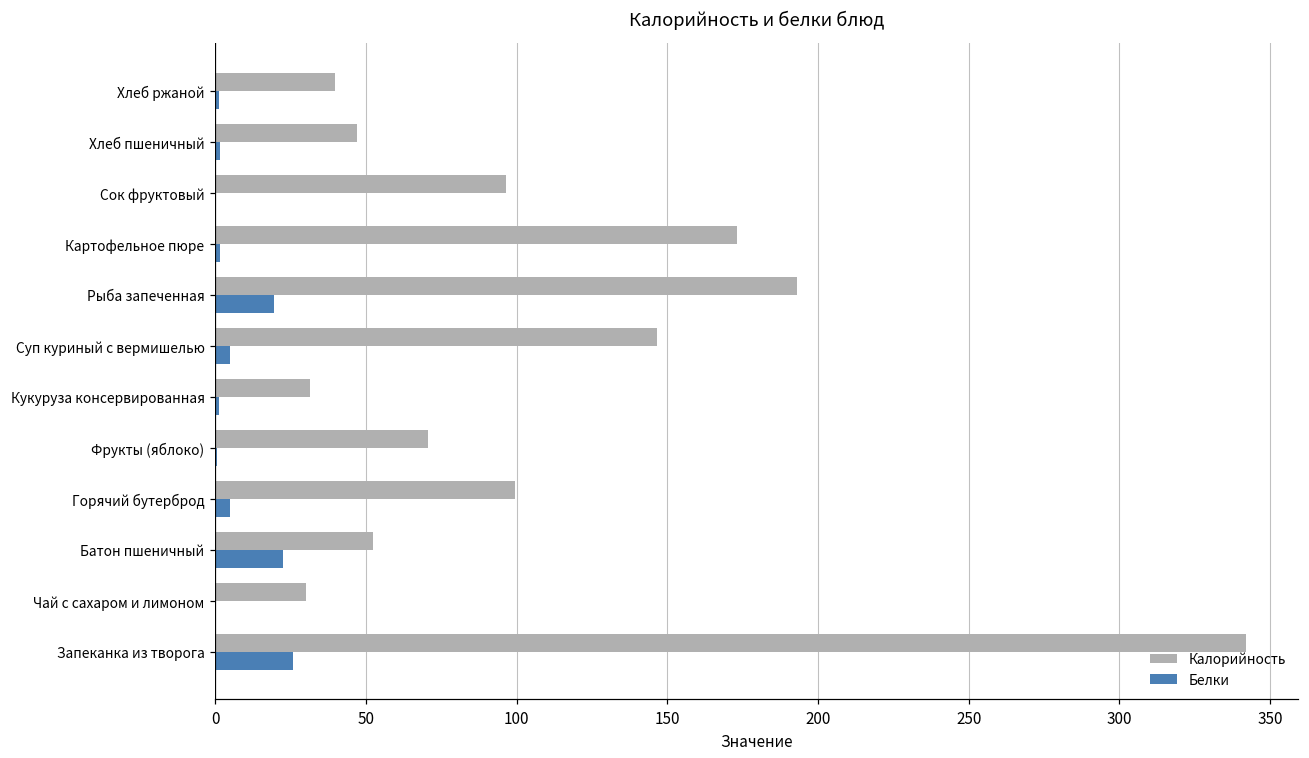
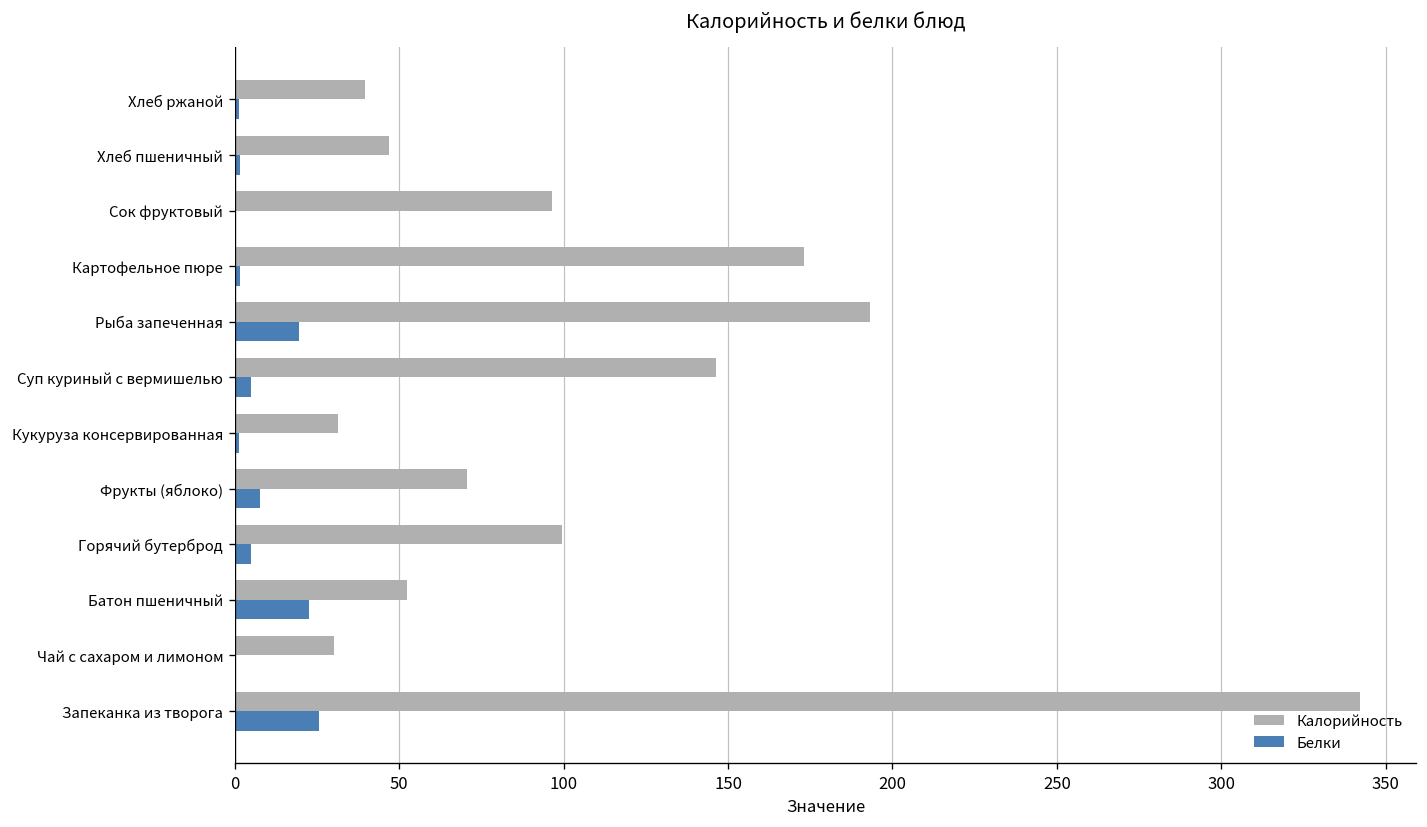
  {
    "Калорийность": {
      "Хлеб ржаной": 40,
      "Хлеб пшеничный": 47,
      "Сок фруктовый": 97,
      "Картофельное пюре": 173,
      "Рыба запеченная": 193,
      "Суп куриный с вермишелью": 146,
      "Кукуруза консервированная": 31,
      "Фрукты (яблоко)": 71,
      "Горячий бутерброд": 100,
      "Батон пшеничный": 52,
      "Чай с сахаром и лимоном": 30,
      "Запеканка из творога": 342
    },
    "Белки": {
      "Хлеб ржаной": 1,
      "Хлеб пшеничный": 2,
      "Сок фруктовый": 0,
      "Картофельное пюре": 2,
      "Рыба запеченная": 20,
      "Суп куриный с вермишелью": 5,
      "Кукуруза консервированная": 1,
-     "Фрукты (яблоко)": 1,
+     "Фрукты (яблоко)": 8,
      "Горячий бутерброд": 5,
      "Батон пшеничный": 23,
      "Запеканка из творога": 26
    }
  }
